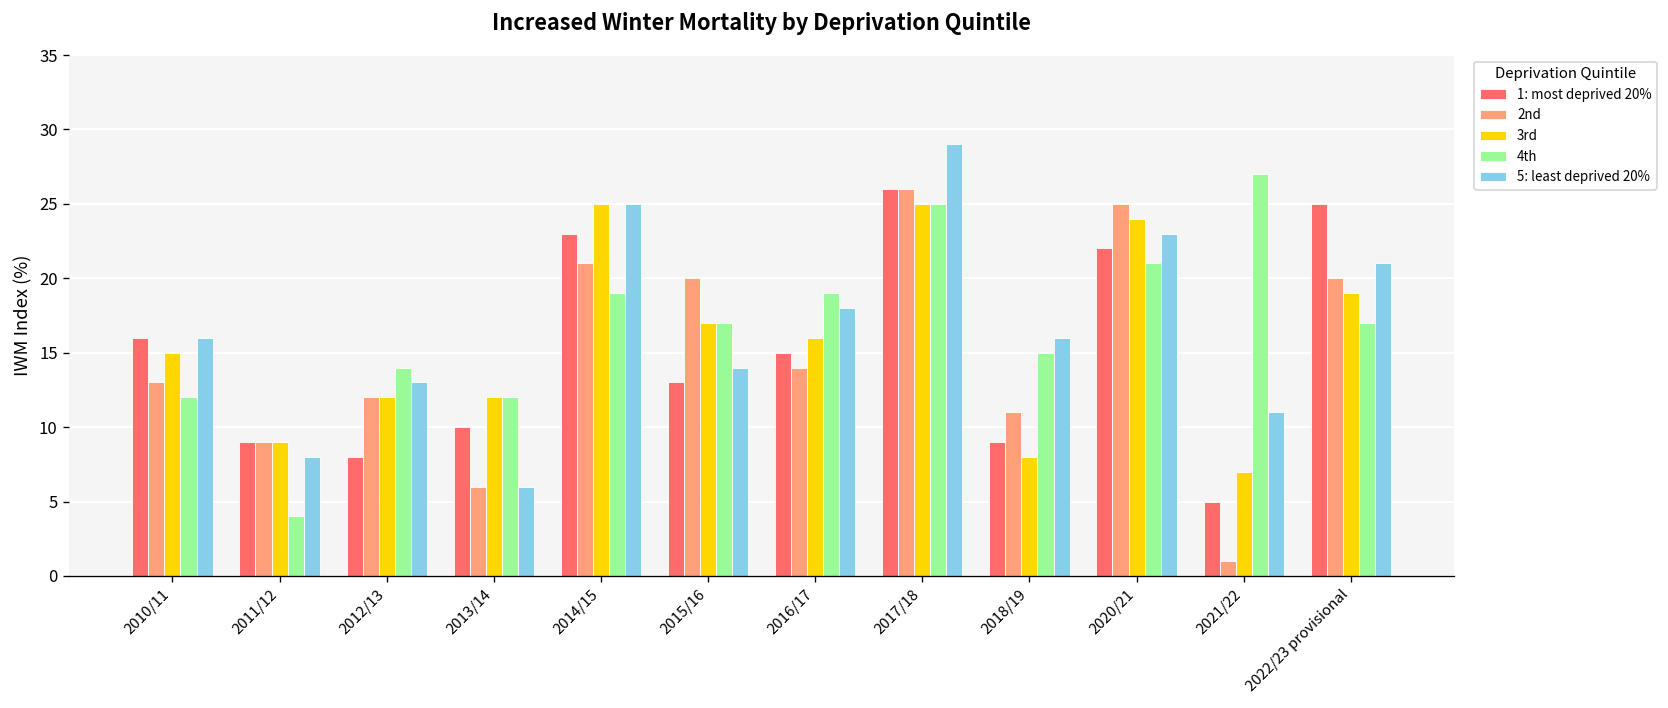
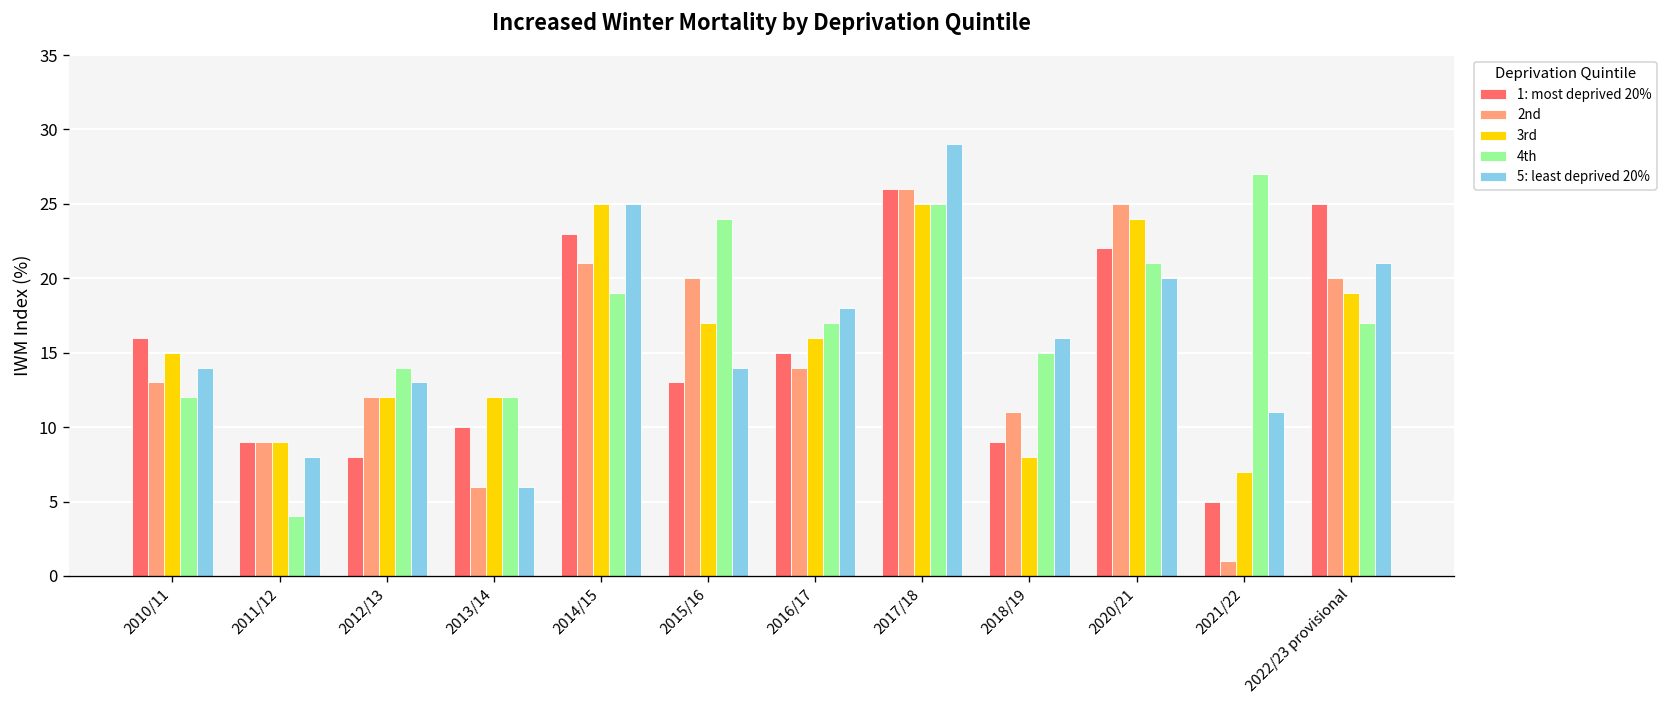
  {
    "3rd": {
      "2010/11": 15,
      "2011/12": 9,
      "2012/13": 12,
      "2013/14": 12,
      "2014/15": 25,
      "2015/16": 17,
      "2016/17": 16,
      "2017/18": 25,
      "2018/19": 8,
      "2020/21": 24,
      "2021/22": 7,
      "2022/23 provisional": 19
    },
    "4th": {
      "2010/11": 12,
      "2011/12": 4,
      "2012/13": 14,
      "2013/14": 12,
      "2014/15": 19,
-     "2015/16": 17,
-     "2016/17": 19,
+     "2015/16": 24,
+     "2016/17": 17,
      "2017/18": 25,
      "2018/19": 15,
      "2020/21": 21,
      "2021/22": 27,
      "2022/23 provisional": 17
    },
    "5: least deprived 20%": {
-     "2010/11": 16,
+     "2010/11": 14,
      "2011/12": 8,
      "2012/13": 13,
      "2013/14": 6,
      "2014/15": 25,
      "2015/16": 14,
      "2016/17": 18,
      "2017/18": 29,
      "2018/19": 16,
-     "2020/21": 23,
+     "2020/21": 20,
      "2021/22": 11,
      "2022/23 provisional": 21
    }
  }
